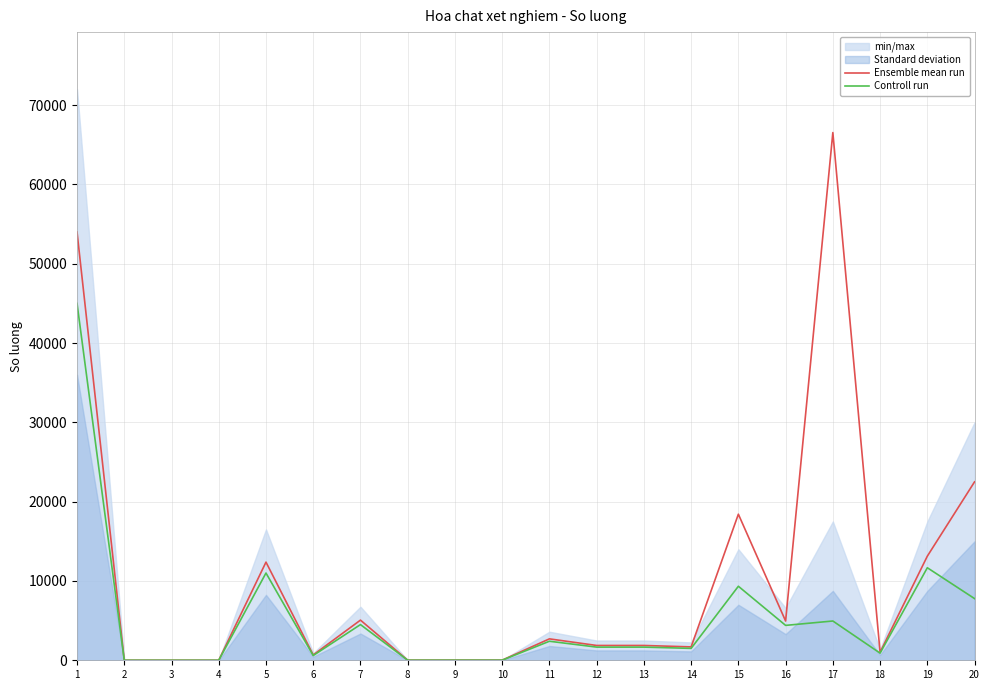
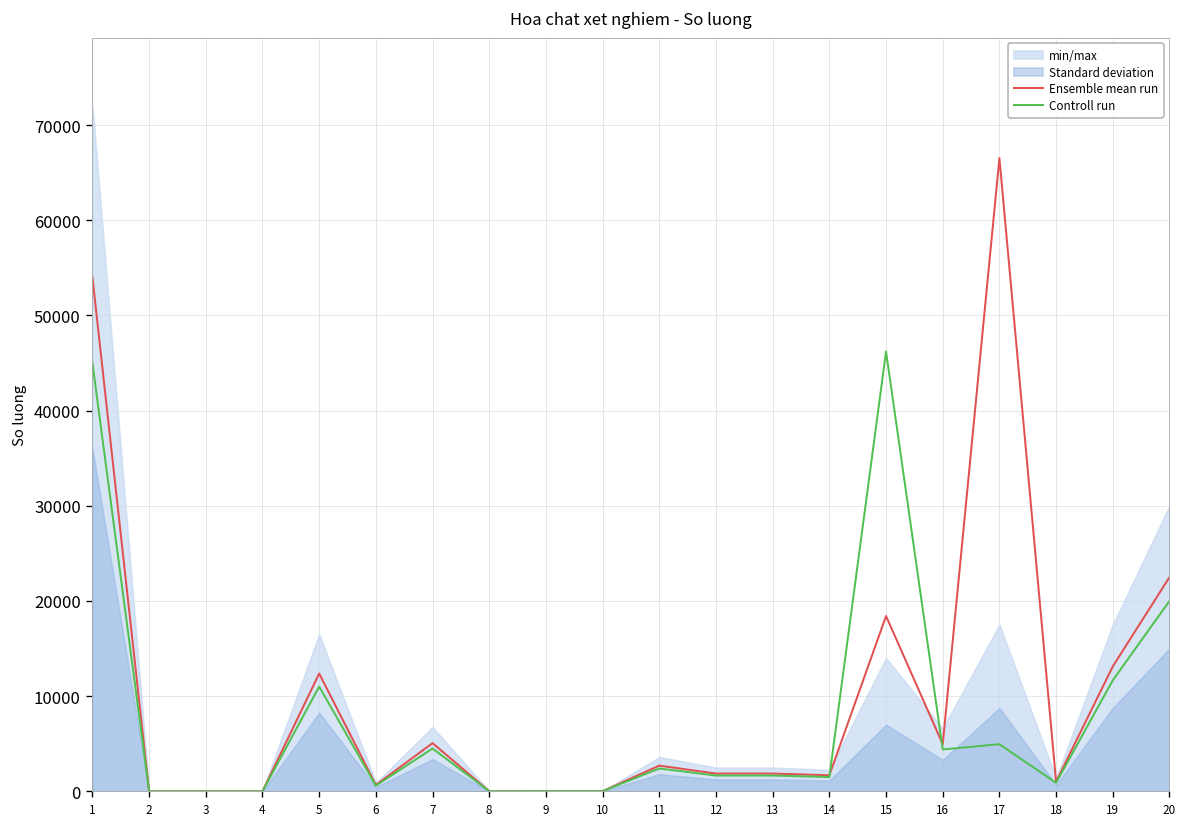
  {
    "Ensemble mean run": {
      "1": 54000,
      "5": 12000,
      "7": 5000,
      "15": 18000,
      "16": 5000,
      "17": 67000,
      "19": 13000,
      "20": 23000
    },
    "Controll run": {
      "1": 45000,
      "5": 11000,
      "7": 5000,
-     "15": 9000,
+     "15": 46000,
      "16": 4000,
      "17": 5000,
      "19": 12000,
-     "20": 8000
+     "20": 20000
    }
  }
